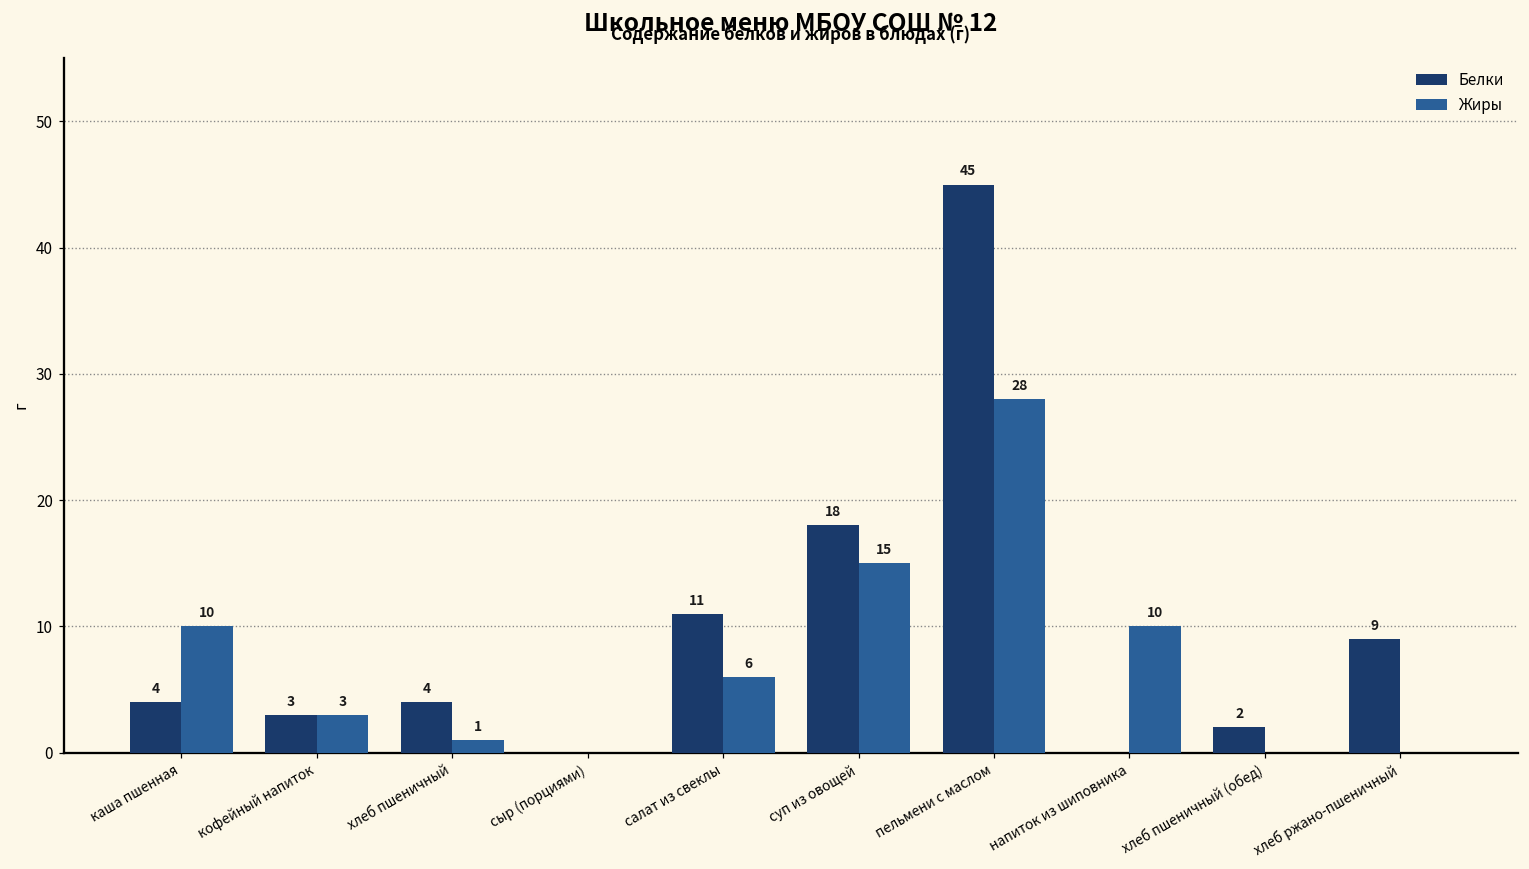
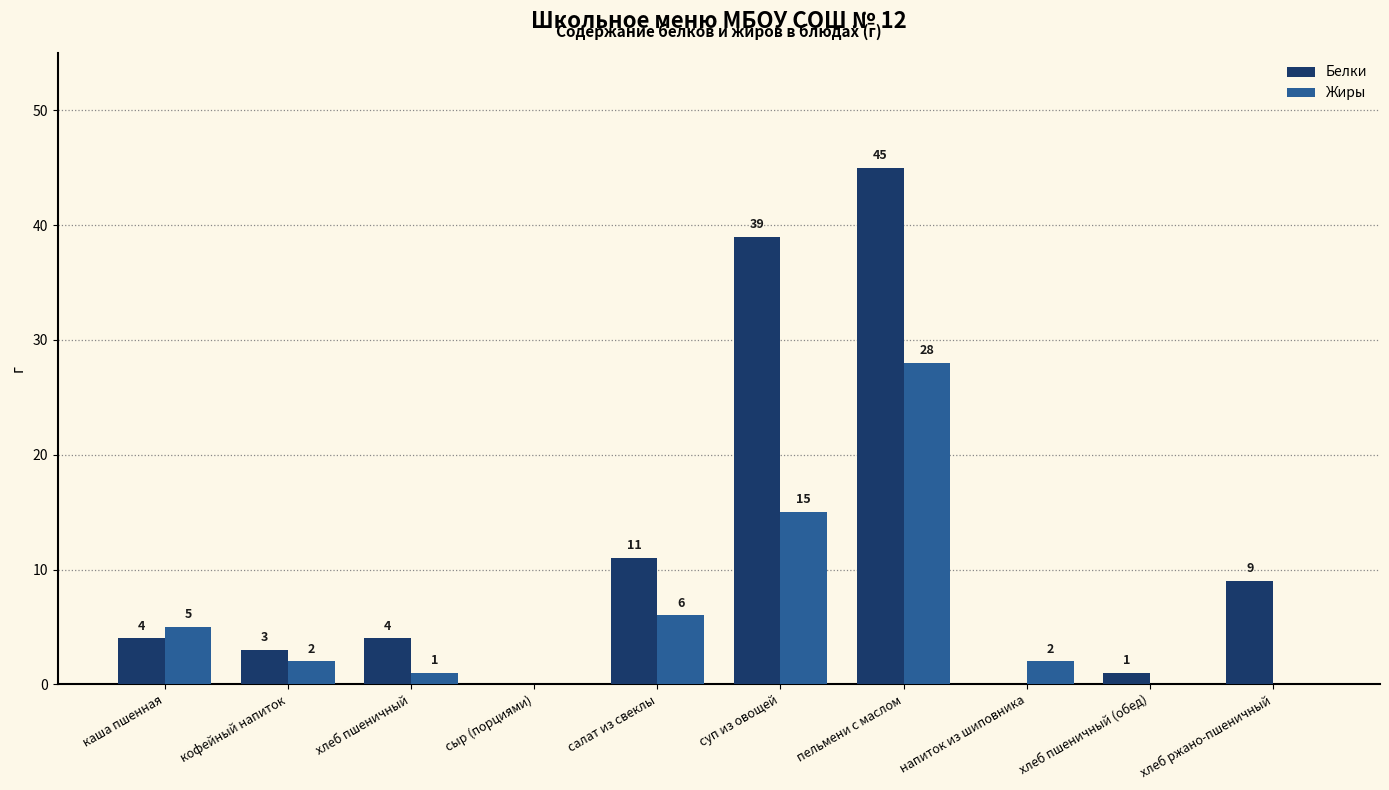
  {
    "Белки": {
      "каша пшенная": 4,
      "кофейный напиток": 3,
      "хлеб пшеничный": 4,
      "салат из свеклы": 11,
-     "суп из овощей": 18,
+     "суп из овощей": 39,
      "пельмени с маслом": 45,
-     "хлеб пшеничный (обед)": 2,
+     "хлеб пшеничный (обед)": 1,
      "хлеб ржано-пшеничный": 9
    },
    "Жиры": {
-     "каша пшенная": 10,
-     "кофейный напиток": 3,
+     "каша пшенная": 5,
+     "кофейный напиток": 2,
      "хлеб пшеничный": 1,
      "салат из свеклы": 6,
      "суп из овощей": 15,
      "пельмени с маслом": 28,
-     "напиток из шиповника": 10
+     "напиток из шиповника": 2
    }
  }
